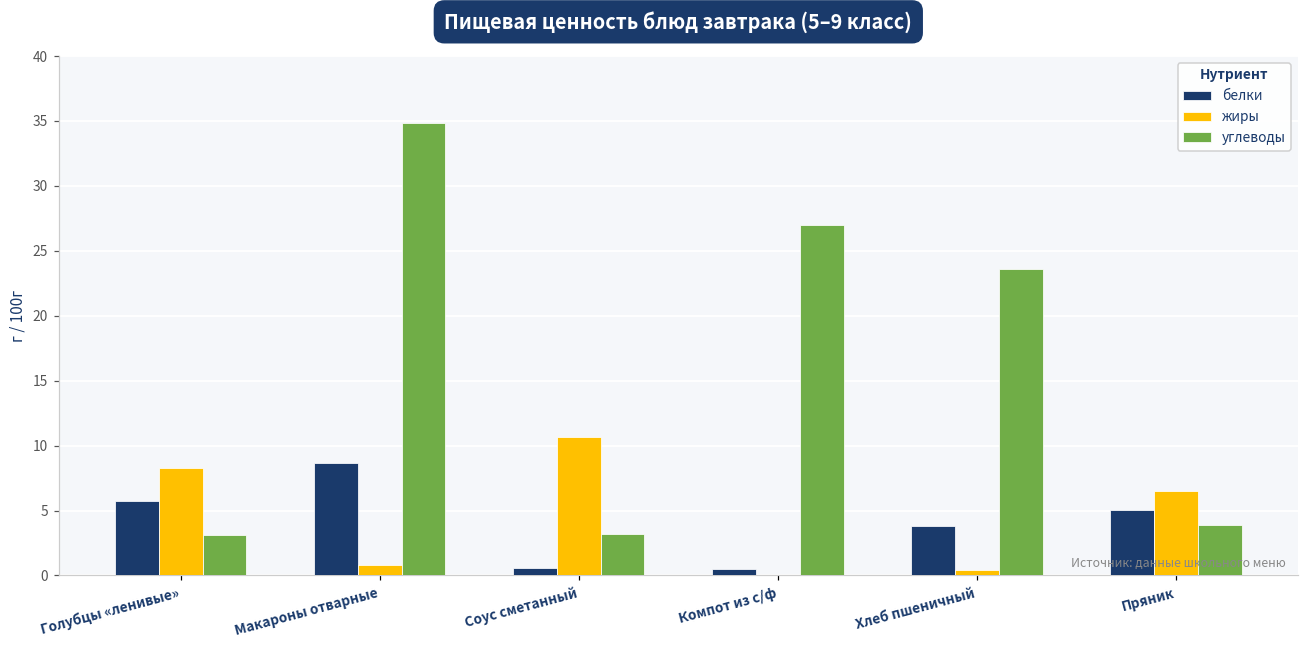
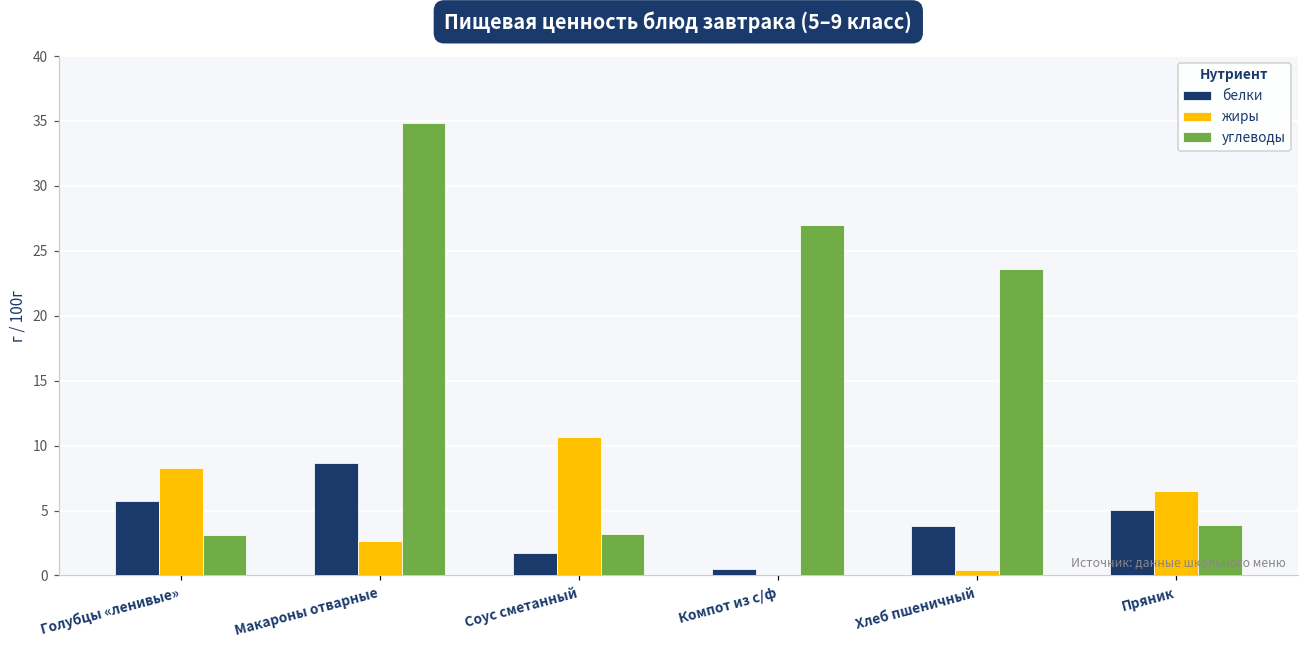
  {
    "белки": {
      "Голубцы «ленивые»": 5.7,
      "Макароны отварные": 8.7,
-     "Соус сметанный": 0.6,
+     "Соус сметанный": 1.7,
      "Компот из с/ф": 0.5,
      "Хлеб пшеничный": 3.8,
      "Пряник": 5.0
    },
    "жиры": {
      "Голубцы «ленивые»": 8.3,
-     "Макароны отварные": 0.8,
+     "Макароны отварные": 2.7,
      "Соус сметанный": 10.6,
      "Компот из с/ф": 0.0,
      "Хлеб пшеничный": 0.4,
      "Пряник": 6.5
    },
    "углеводы": {
      "Голубцы «ленивые»": 3.1,
      "Макароны отварные": 34.9,
      "Соус сметанный": 3.2,
      "Компот из с/ф": 27.0,
      "Хлеб пшеничный": 23.6,
      "Пряник": 3.9
    }
  }
